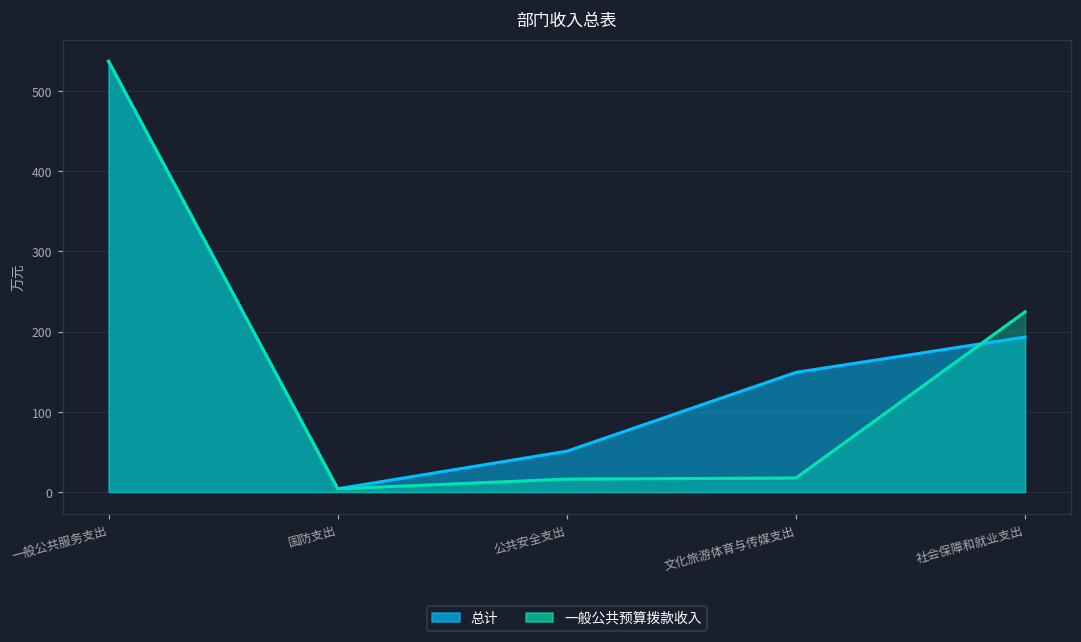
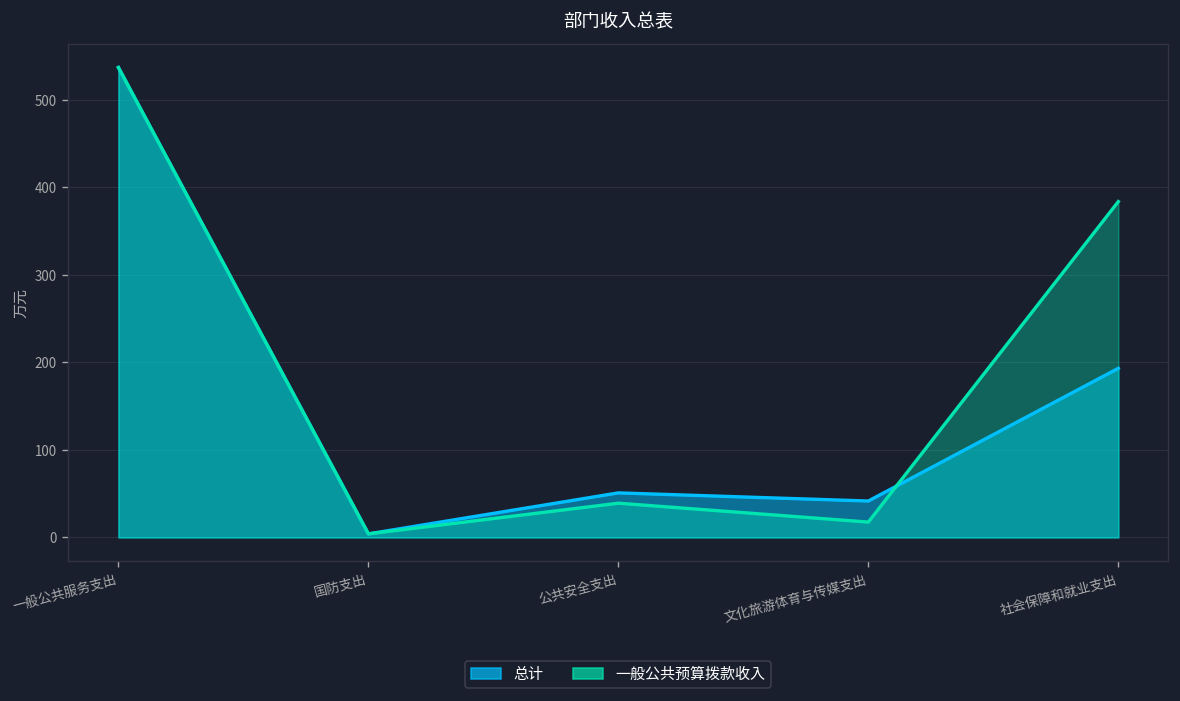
  {
    "总计": {
      "公共安全支出": 50,
-     "文化旅游体育与传媒支出": 150,
+     "文化旅游体育与传媒支出": 40,
      "社会保障和就业支出": 190
    },
    "一般公共预算拨款收入": {
-     "公共安全支出": 20,
+     "公共安全支出": 40,
      "文化旅游体育与传媒支出": 20,
-     "社会保障和就业支出": 220
+     "社会保障和就业支出": 380
    }
  }
